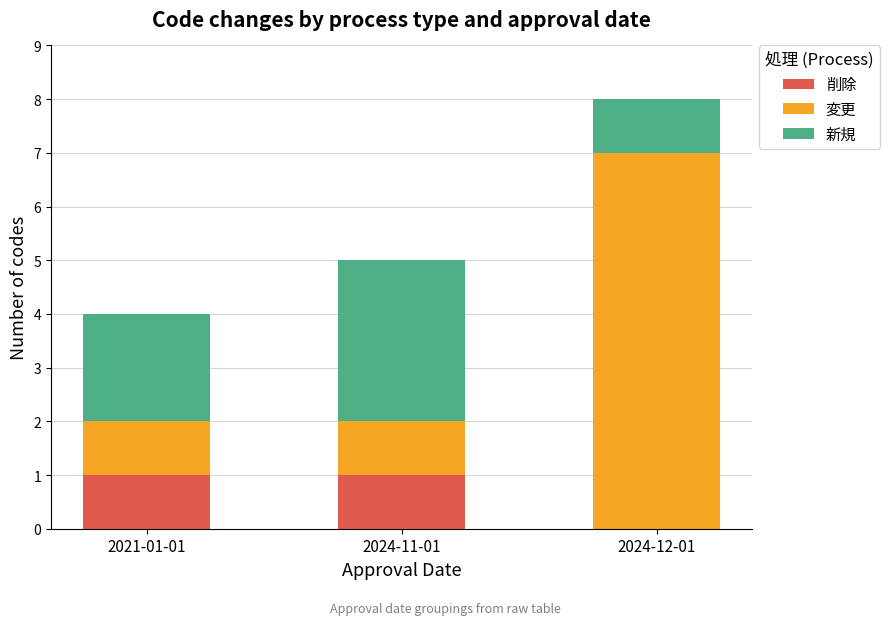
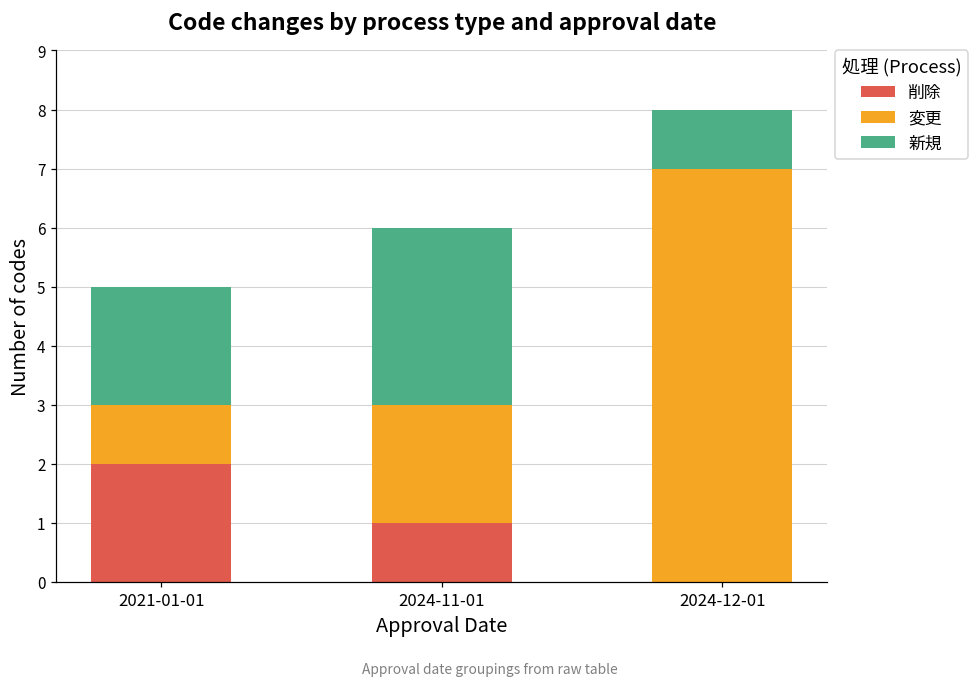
  {
    "削除": {
-     "2021-01-01": 1,
+     "2021-01-01": 2,
      "2024-11-01": 1,
      "2024-12-01": 0
    },
    "変更": {
-     "2024-11-01": 1
+     "2024-11-01": 2
    }
  }
